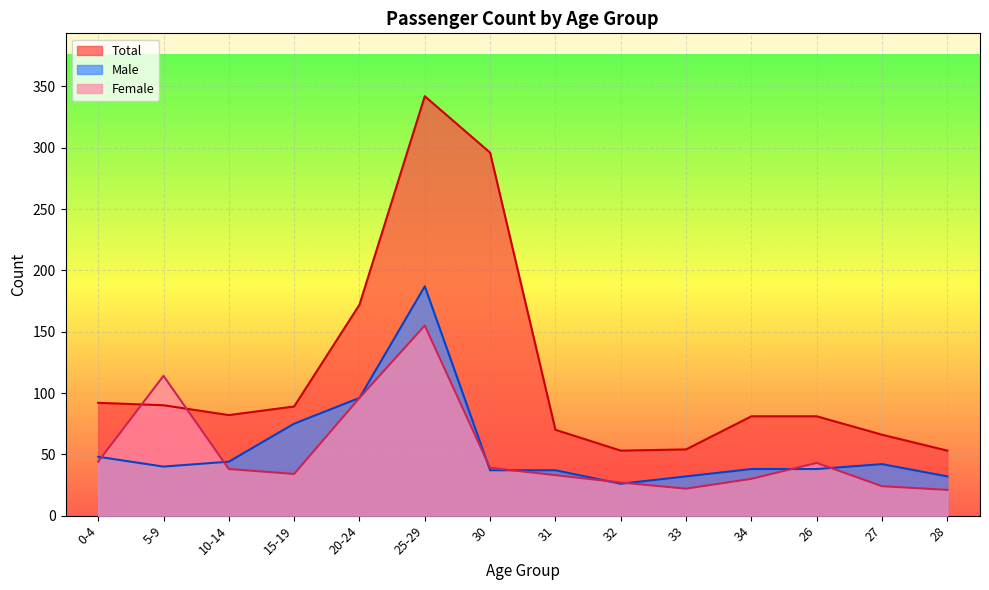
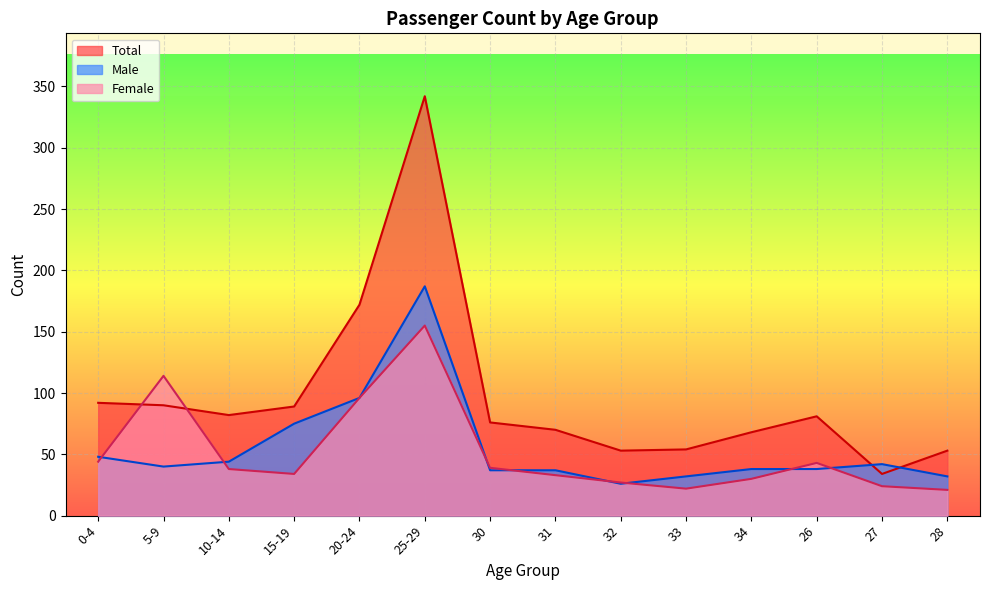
  {
    "Total": {
      "0-4": 92,
      "5-9": 90,
      "10-14": 82,
      "15-19": 89,
      "20-24": 172,
      "25-29": 342,
-     "30": 296,
+     "30": 76,
      "31": 70,
      "32": 53,
      "33": 54,
-     "34": 81,
+     "34": 68,
      "26": 81,
-     "27": 66,
+     "27": 34,
      "28": 53
    },
    "Male": {
      "0-4": 48,
      "5-9": 40,
      "10-14": 44,
      "15-19": 75,
      "25-29": 187,
      "31": 37,
      "33": 32,
      "34": 38,
      "26": 38,
      "27": 42,
      "28": 32
    },
    "Female": {
      "0-4": 44,
      "5-9": 114,
      "10-14": 38,
      "15-19": 34,
      "25-29": 155,
      "31": 33,
      "33": 22,
      "34": 30,
      "26": 43,
      "27": 24,
      "28": 21
    }
  }
